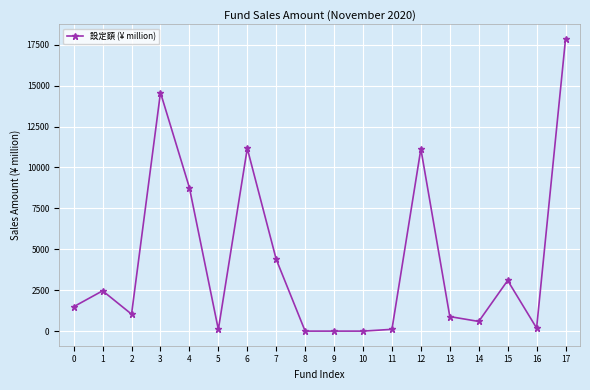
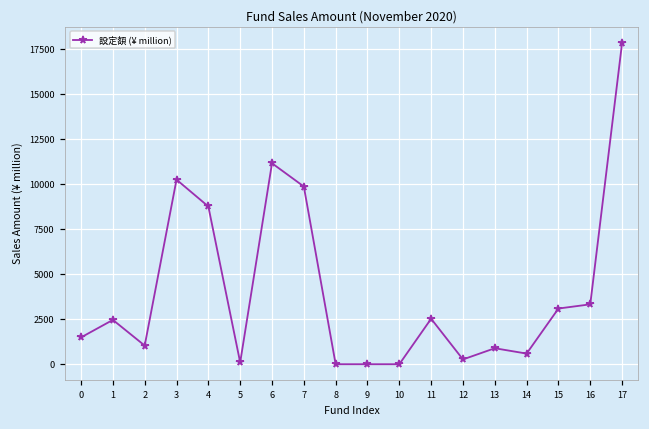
  {
    "0": 1500,
    "1": 2500,
    "2": 1000,
-   "3": 14600,
+   "3": 10300,
    "4": 8800,
    "5": 100,
    "6": 11200,
-   "7": 4400,
+   "7": 9900,
    "8": 0,
    "9": 0,
    "10": 0,
-   "11": 100,
-   "12": 11100,
+   "11": 2500,
+   "12": 300,
    "13": 900,
    "14": 600,
    "15": 3100,
-   "16": 200,
+   "16": 3300,
    "17": 17900
  }
